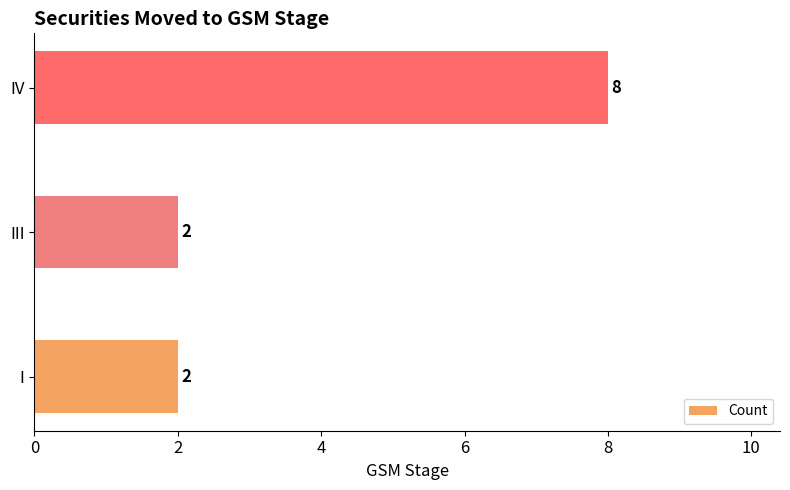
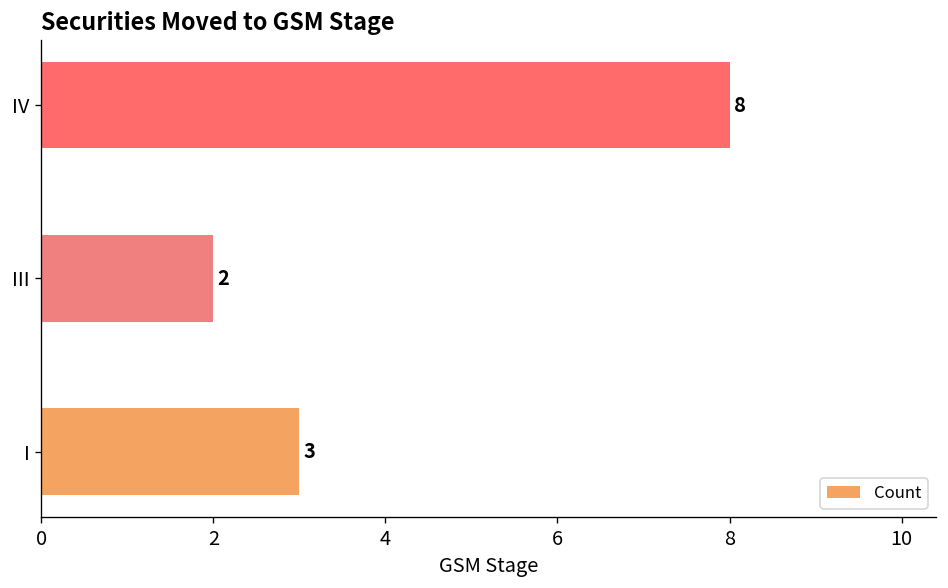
  {
    "IV": 8,
    "III": 2,
-   "I": 2
+   "I": 3
  }
